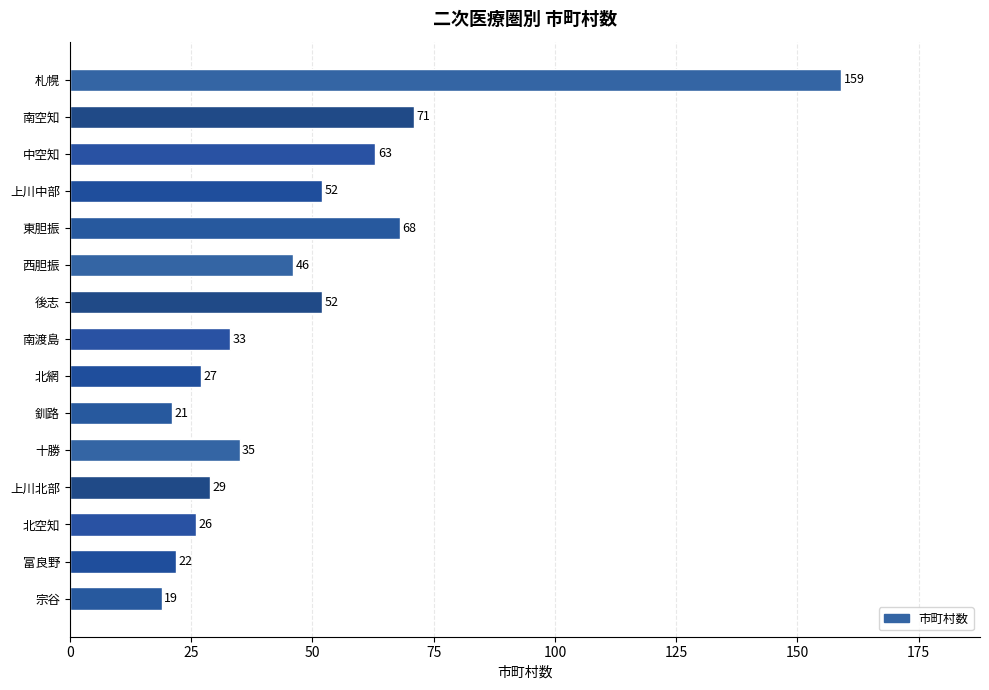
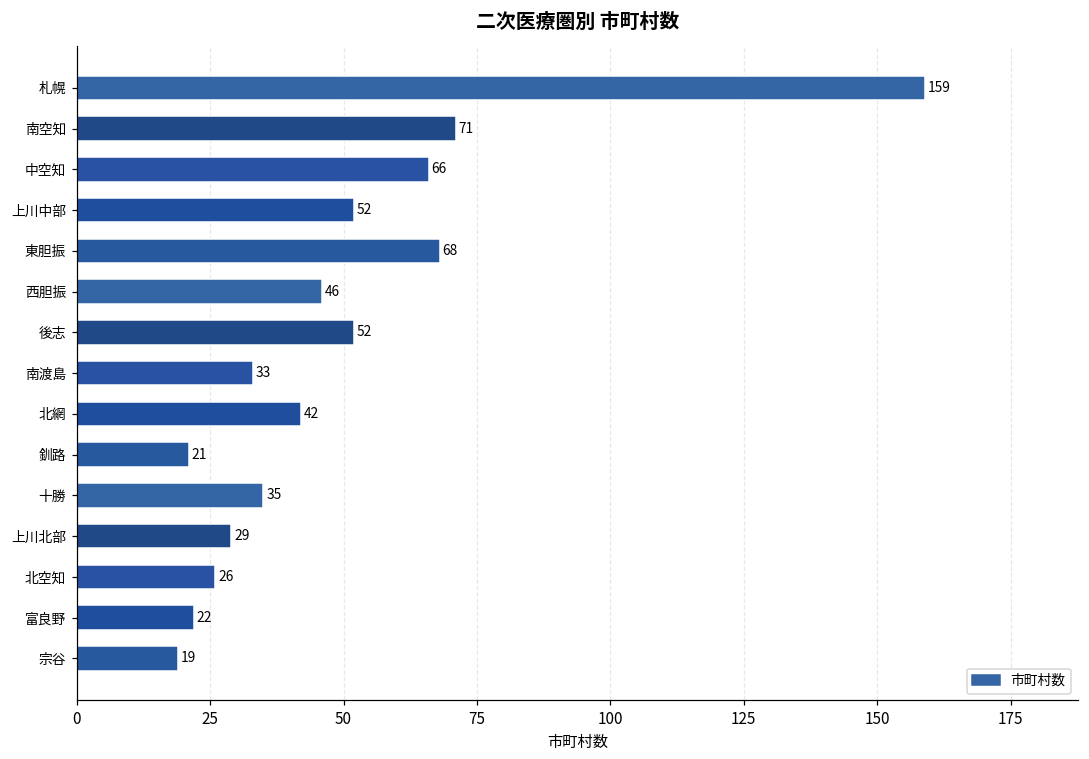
  {
    "札幌": 159,
    "南空知": 71,
-   "中空知": 63,
+   "中空知": 66,
    "上川中部": 52,
    "東胆振": 68,
    "西胆振": 46,
    "後志": 52,
    "南渡島": 33,
-   "北網": 27,
+   "北網": 42,
    "釧路": 21,
    "十勝": 35,
    "上川北部": 29,
    "北空知": 26,
    "富良野": 22,
    "宗谷": 19
  }
